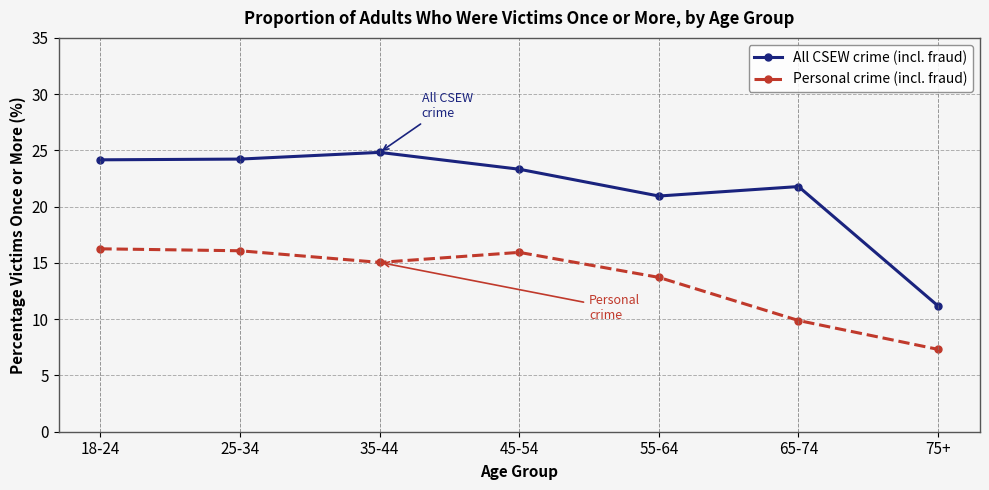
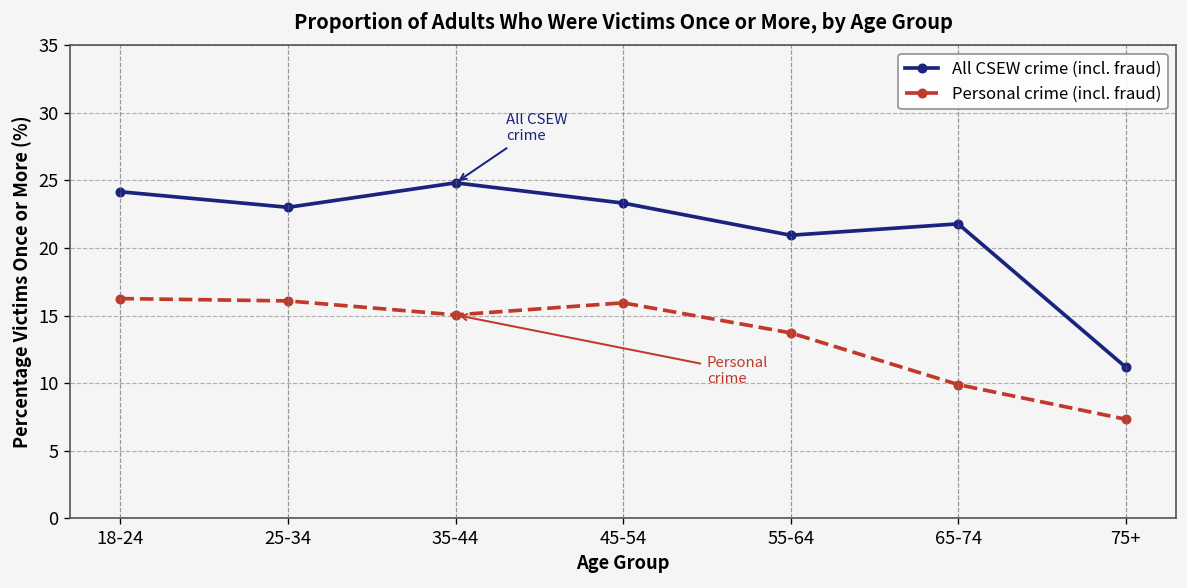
  {
    "All CSEW crime (incl. fraud)": {
      "18-24": 24.2,
-     "25-34": 24.2,
+     "25-34": 23.0,
      "35-44": 24.8,
      "45-54": 23.3,
      "55-64": 20.9,
      "65-74": 21.8,
      "75+": 11.2
    },
    "Personal crime (incl. fraud)": {
      "18-24": 16.3,
      "25-34": 16.1,
      "35-44": 15.0,
      "45-54": 15.9,
      "55-64": 13.7,
      "65-74": 9.9,
      "75+": 7.3
    }
  }
